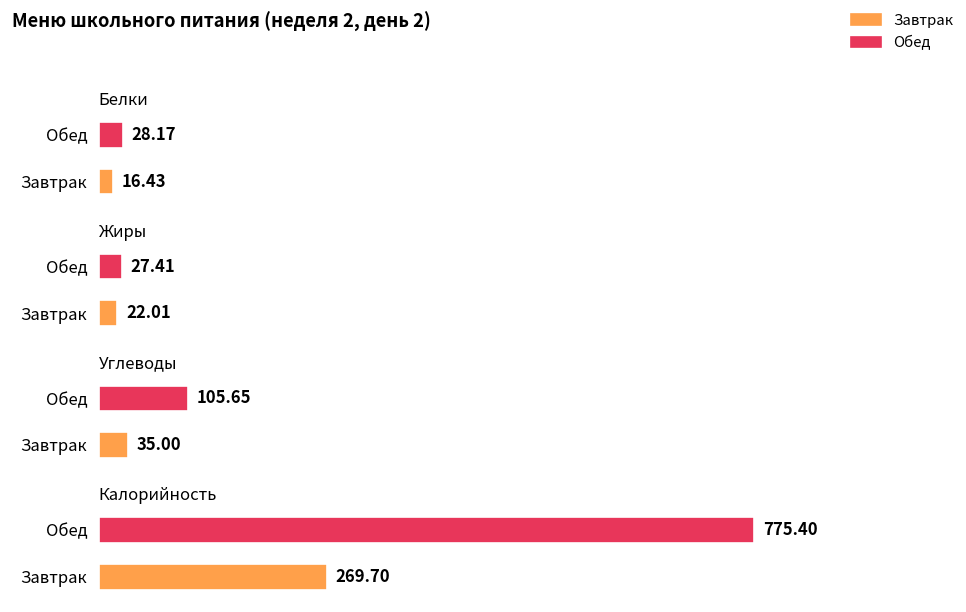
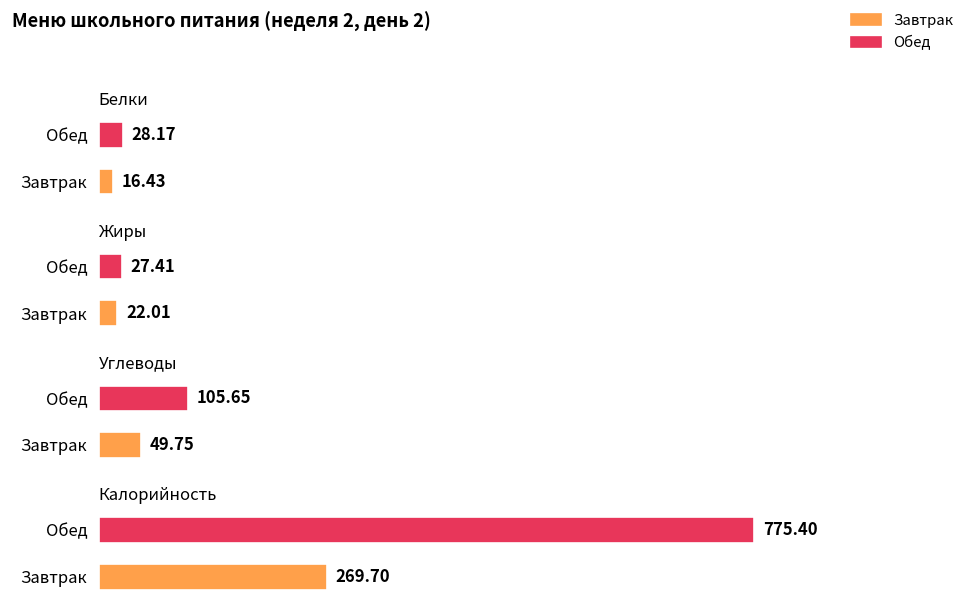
  {
    "Белки": {
      "Обед": 28.17,
      "Завтрак": 16.43
    },
    "Жиры": {
      "Обед": 27.41,
      "Завтрак": 22.01
    },
    "Углеводы": {
      "Обед": 105.65,
-     "Завтрак": 35.00
+     "Завтрак": 49.75
    },
    "Калорийность": {
      "Обед": 775.40,
      "Завтрак": 269.70
    }
  }
